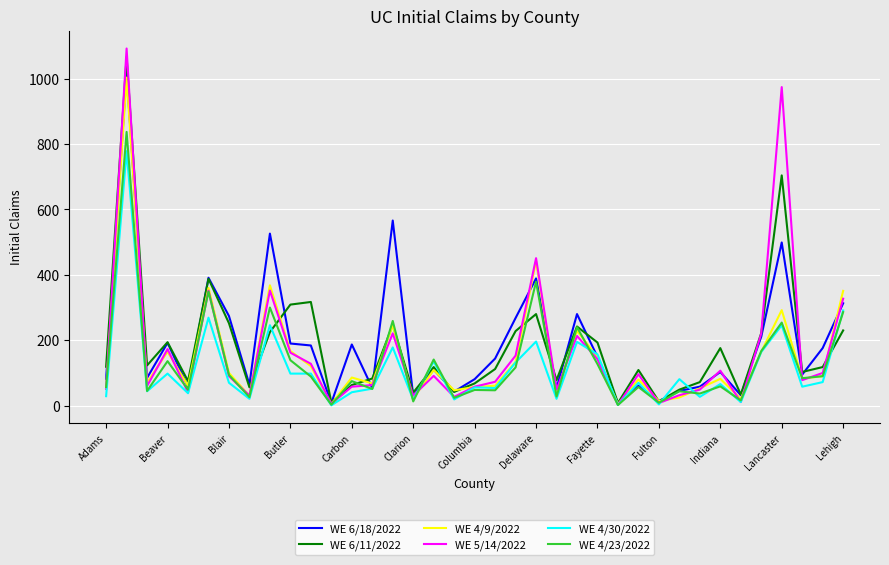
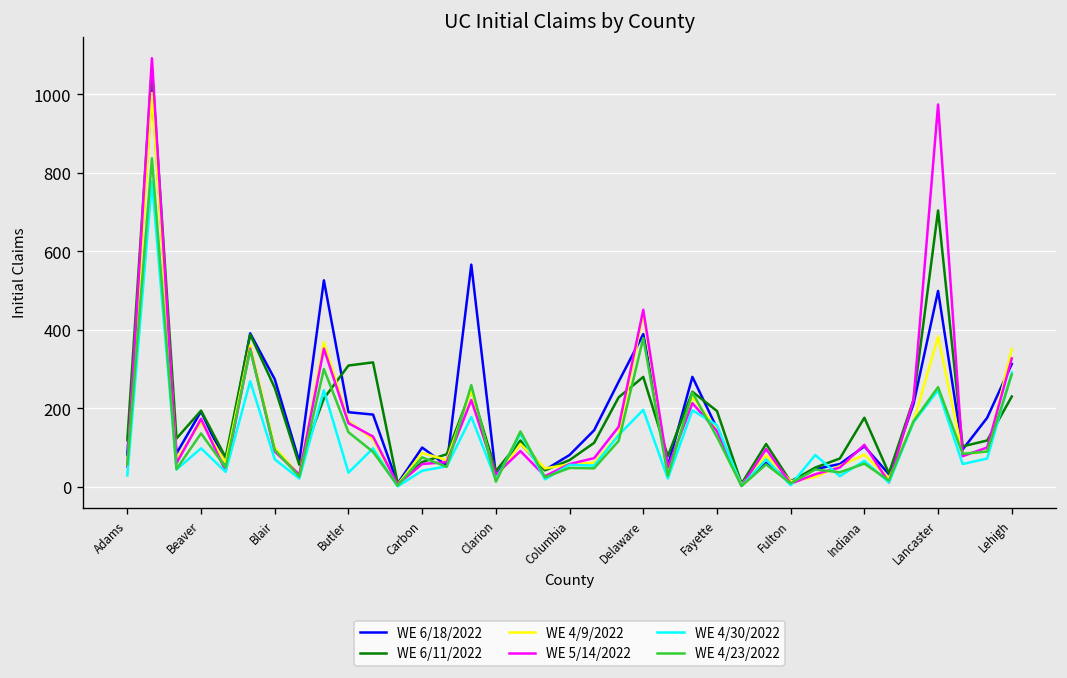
  {
    "WE 6/18/2022": {
      "Adams": 80,
      "Blair": 270,
      "Butler": 190,
-     "Carbon": 190,
+     "Carbon": 100,
      "Columbia": 80,
      "Delaware": 390,
      "Lancaster": 500,
      "Lehigh": 310
    },
    "WE 6/11/2022": {
      "Adams": 120,
      "Blair": 250,
      "Butler": 310,
      "Clarion": 40,
      "Columbia": 70,
      "Delaware": 280,
      "Fayette": 190,
      "Indiana": 180,
      "Lancaster": 700,
      "Lehigh": 230
    },
    "WE 4/9/2022": {
      "Beaver": 170,
      "Carbon": 90,
      "Delaware": 440,
      "Indiana": 80,
-     "Lancaster": 290,
+     "Lancaster": 380,
      "Lehigh": 350
    },
    "WE 5/14/2022": {
      "Beaver": 170,
      "Delaware": 450,
      "Lancaster": 970,
      "Lehigh": 330
    },
    "WE 4/30/2022": {
      "Adams": 30,
      "Beaver": 100,
      "Blair": 70,
-     "Butler": 100,
+     "Butler": 40,
      "Carbon": 40,
      "Delaware": 200,
      "Fayette": 160,
      "Lancaster": 250
    },
    "WE 4/23/2022": {
      "Beaver": 140,
      "Butler": 140,
      "Carbon": 80,
      "Columbia": 50,
      "Delaware": 380,
      "Fayette": 130,
      "Lancaster": 250
    }
  }
